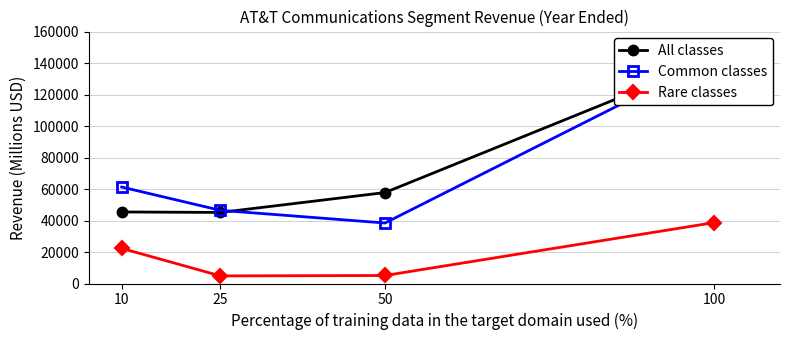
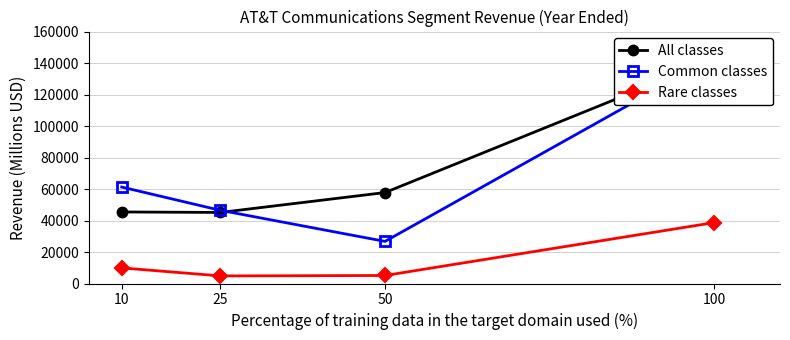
  {
    "All classes": {
      "10": 45000,
      "50": 58000
    },
    "Common classes": {
      "10": 61000,
-     "50": 38000
+     "50": 27000
    },
    "Rare classes": {
-     "10": 22000,
+     "10": 10000,
      "25": 5000,
      "50": 5000,
      "100": 39000
    }
  }
